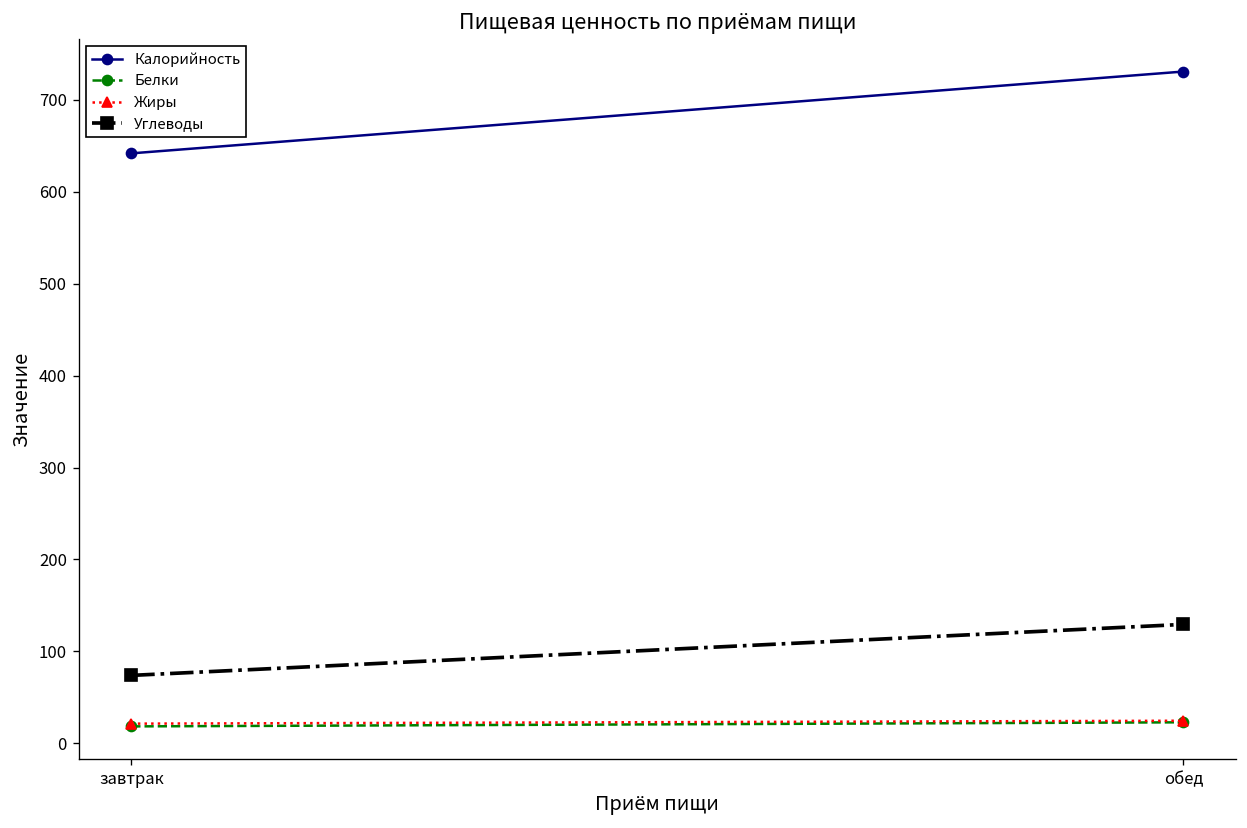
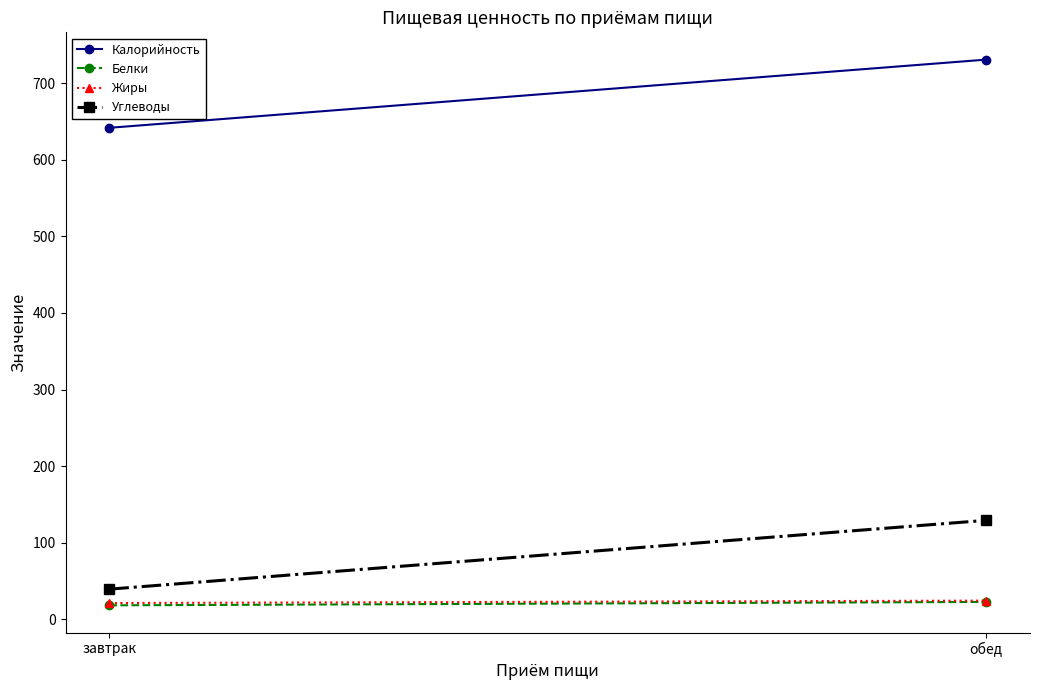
  {
    "Калорийность": {
      "завтрак": 640,
      "обед": 730
    },
    "Углеводы": {
-     "завтрак": 70,
+     "завтрак": 40,
      "обед": 130
    }
  }
